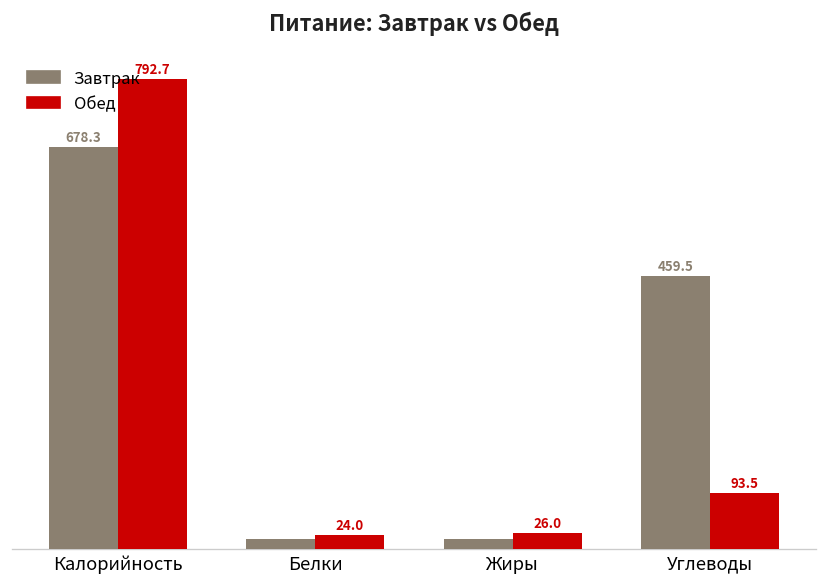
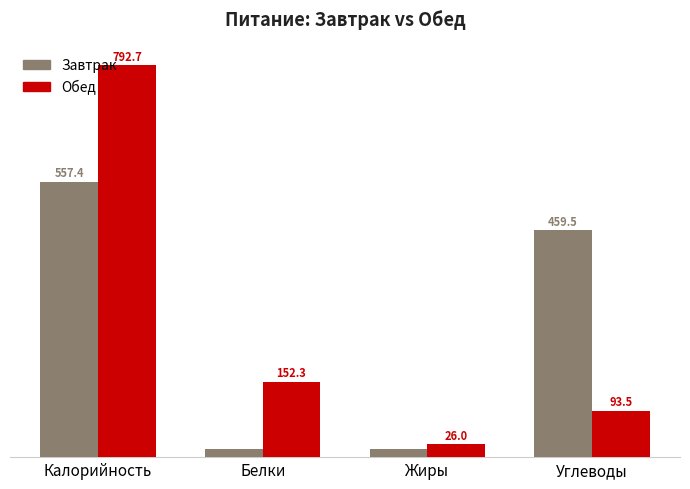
  {
    "Завтрак": {
-     "Калорийность": 678.3,
+     "Калорийность": 557.4,
      "Углеводы": 459.5
    },
    "Обед": {
      "Калорийность": 792.7,
-     "Белки": 24.0,
+     "Белки": 152.3,
      "Жиры": 26.0,
      "Углеводы": 93.5
    }
  }
